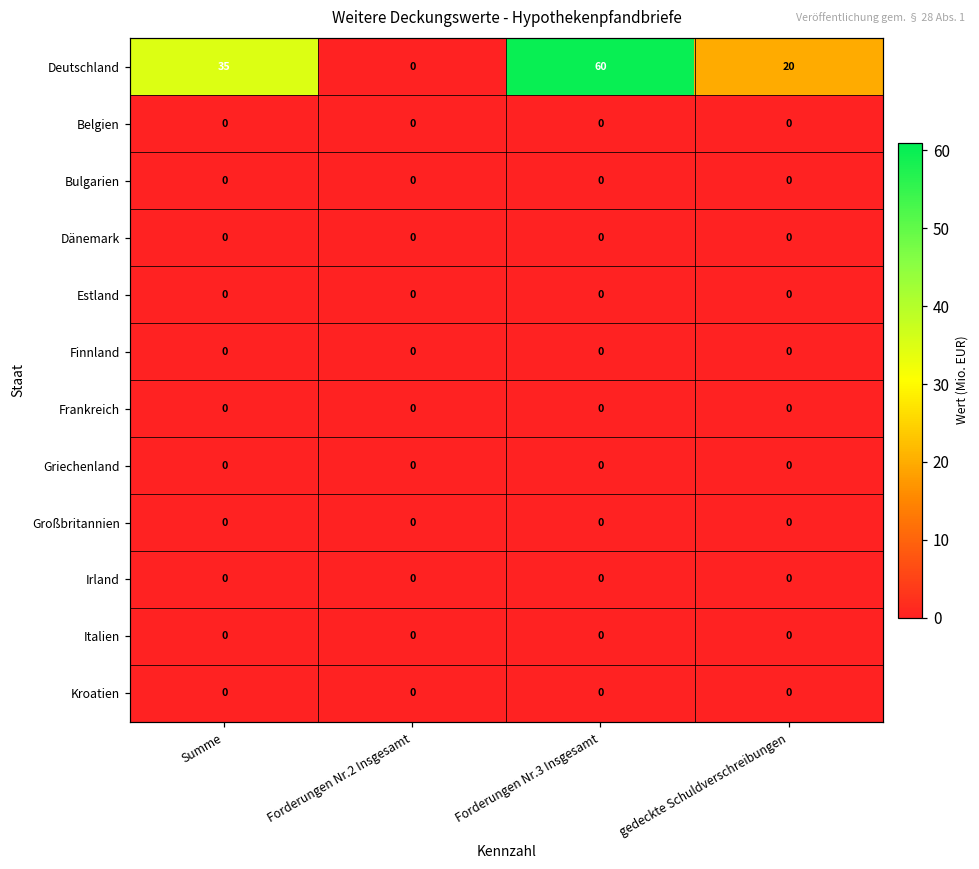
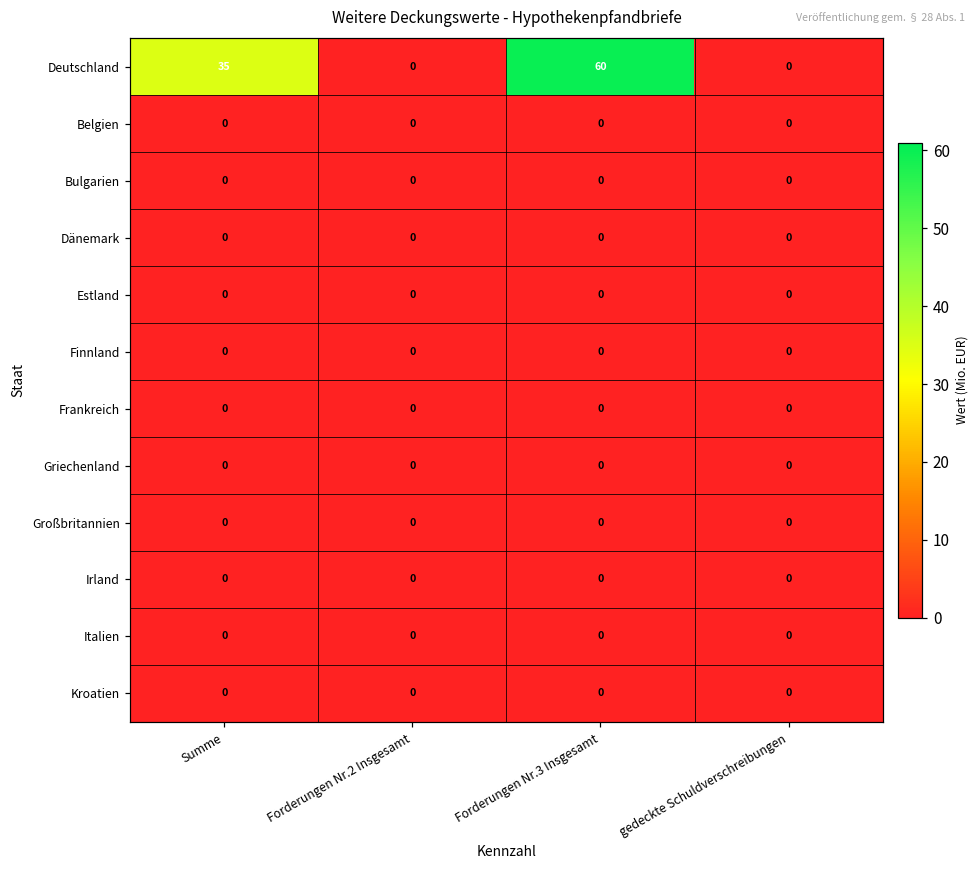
  {
    "Deutschland": {
      "Summe": 35,
      "Forderungen Nr.2 Insgesamt": 0,
      "Forderungen Nr.3 Insgesamt": 60,
-     "gedeckte Schuldverschreibungen": 20
+     "gedeckte Schuldverschreibungen": 0
    },
    "Belgien": {
      "Summe": 0,
      "Forderungen Nr.2 Insgesamt": 0,
      "Forderungen Nr.3 Insgesamt": 0,
      "gedeckte Schuldverschreibungen": 0
    },
    "Bulgarien": {
      "Summe": 0,
      "Forderungen Nr.2 Insgesamt": 0,
      "Forderungen Nr.3 Insgesamt": 0,
      "gedeckte Schuldverschreibungen": 0
    },
    "Dänemark": {
      "Summe": 0,
      "Forderungen Nr.2 Insgesamt": 0,
      "Forderungen Nr.3 Insgesamt": 0,
      "gedeckte Schuldverschreibungen": 0
    },
    "Estland": {
      "Summe": 0,
      "Forderungen Nr.2 Insgesamt": 0,
      "Forderungen Nr.3 Insgesamt": 0,
      "gedeckte Schuldverschreibungen": 0
    },
    "Finnland": {
      "Summe": 0,
      "Forderungen Nr.2 Insgesamt": 0,
      "Forderungen Nr.3 Insgesamt": 0,
      "gedeckte Schuldverschreibungen": 0
    },
    "Frankreich": {
      "Summe": 0,
      "Forderungen Nr.2 Insgesamt": 0,
      "Forderungen Nr.3 Insgesamt": 0,
      "gedeckte Schuldverschreibungen": 0
    },
    "Griechenland": {
      "Summe": 0,
      "Forderungen Nr.2 Insgesamt": 0,
      "Forderungen Nr.3 Insgesamt": 0,
      "gedeckte Schuldverschreibungen": 0
    },
    "Großbritannien": {
      "Summe": 0,
      "Forderungen Nr.2 Insgesamt": 0,
      "Forderungen Nr.3 Insgesamt": 0,
      "gedeckte Schuldverschreibungen": 0
    },
    "Irland": {
      "Summe": 0,
      "Forderungen Nr.2 Insgesamt": 0,
      "Forderungen Nr.3 Insgesamt": 0,
      "gedeckte Schuldverschreibungen": 0
    },
    "Italien": {
      "Summe": 0,
      "Forderungen Nr.2 Insgesamt": 0,
      "Forderungen Nr.3 Insgesamt": 0,
      "gedeckte Schuldverschreibungen": 0
    },
    "Kroatien": {
      "Summe": 0,
      "Forderungen Nr.2 Insgesamt": 0,
      "Forderungen Nr.3 Insgesamt": 0,
      "gedeckte Schuldverschreibungen": 0
    }
  }
